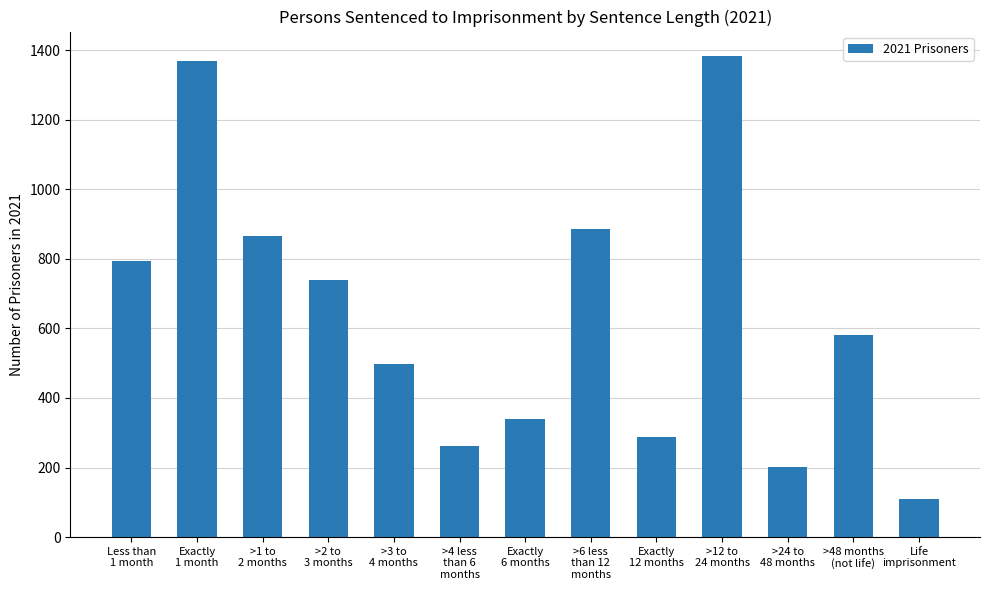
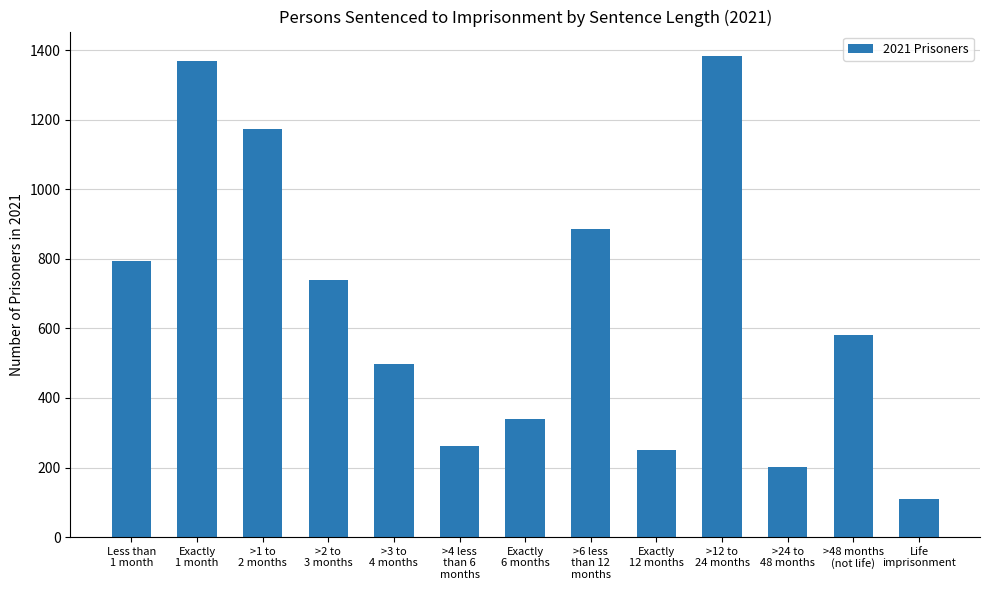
  {
    "Less than 1 month": 790,
    "Exactly 1 month": 1370,
-   ">1 to 2 months": 870,
+   ">1 to 2 months": 1170,
    ">2 to 3 months": 740,
    ">3 to 4 months": 500,
    ">4 less than 6 months": 260,
    "Exactly 6 months": 340,
    ">6 less than 12 months": 890,
-   "Exactly 12 months": 290,
+   "Exactly 12 months": 250,
    ">12 to 24 months": 1380,
    ">24 to 48 months": 200,
    ">48 months (not life)": 580,
    "Life imprisonment": 110
  }
